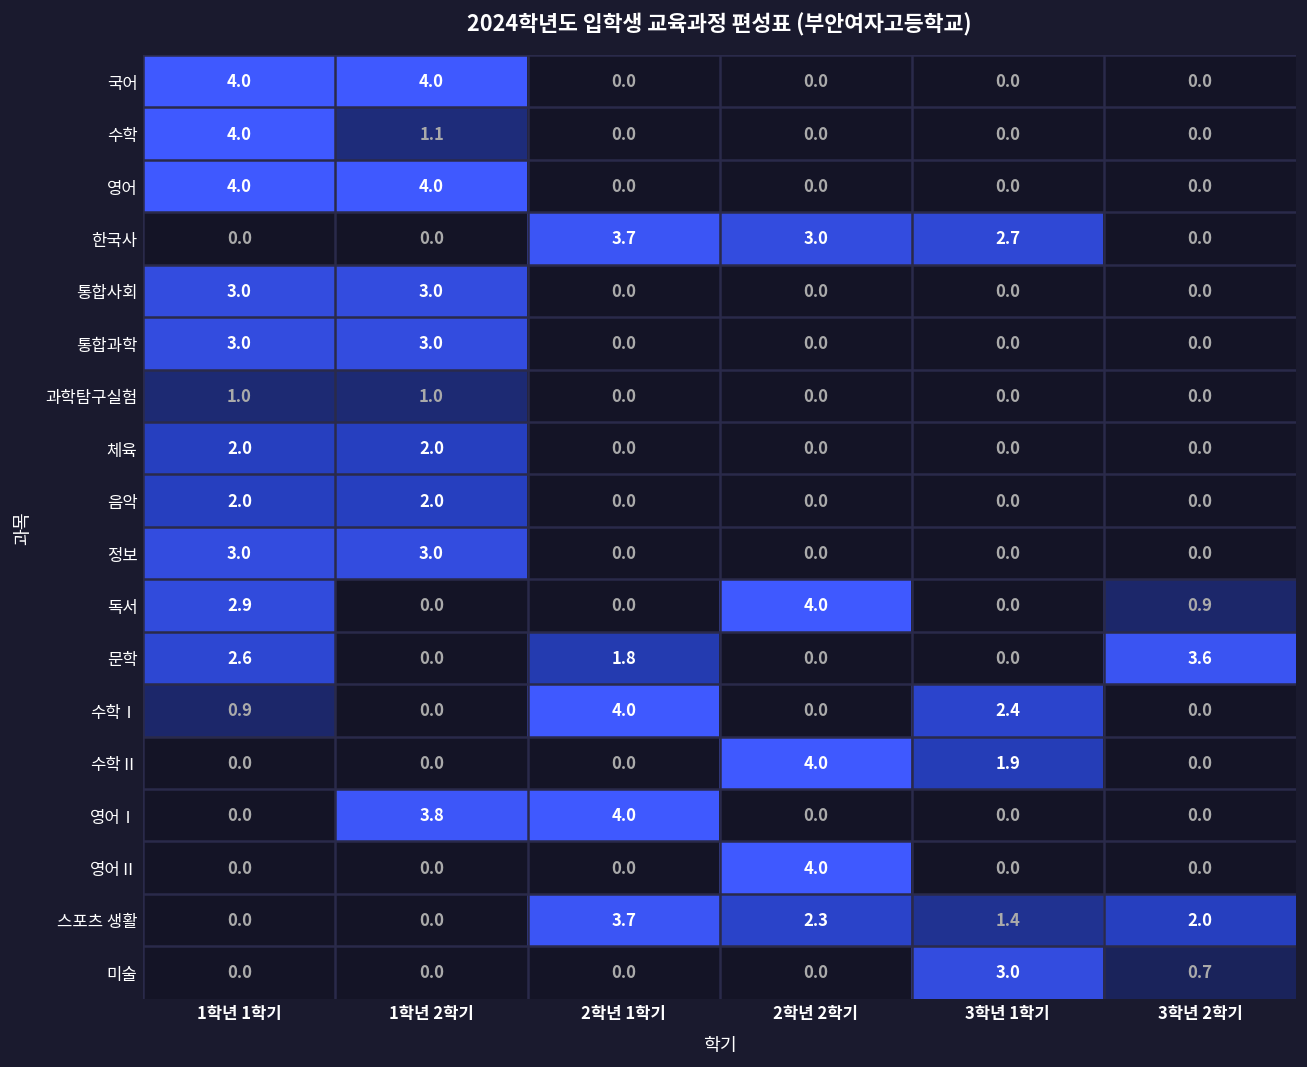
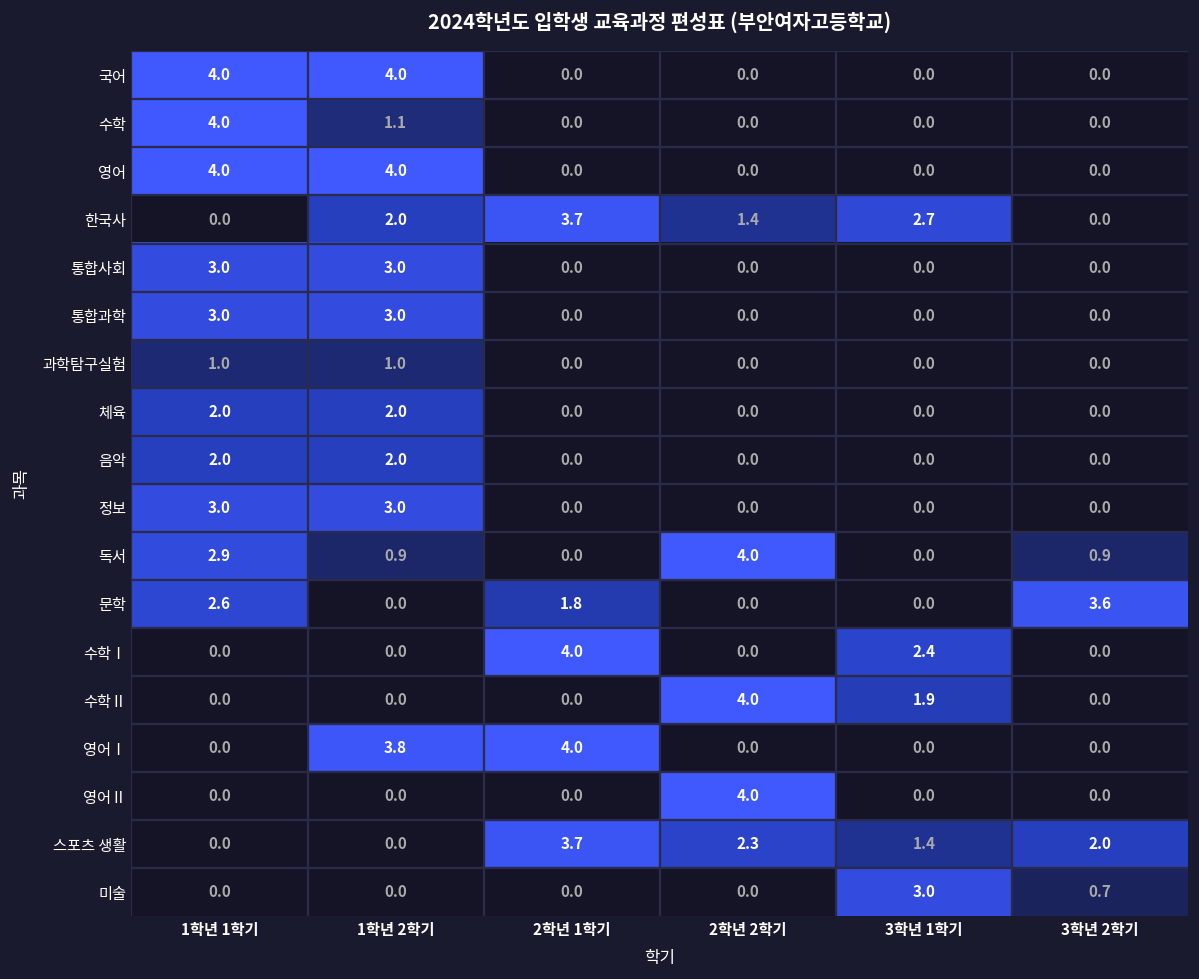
  {
    "국어": {
      "1학년 1학기": 4.0,
      "1학년 2학기": 4.0,
      "2학년 1학기": 0.0,
      "2학년 2학기": 0.0,
      "3학년 1학기": 0.0,
      "3학년 2학기": 0.0
    },
    "수학": {
      "1학년 1학기": 4.0,
      "1학년 2학기": 1.1,
      "2학년 1학기": 0.0,
      "2학년 2학기": 0.0,
      "3학년 1학기": 0.0,
      "3학년 2학기": 0.0
    },
    "영어": {
      "1학년 1학기": 4.0,
      "1학년 2학기": 4.0,
      "2학년 1학기": 0.0,
      "2학년 2학기": 0.0,
      "3학년 1학기": 0.0,
      "3학년 2학기": 0.0
    },
    "한국사": {
      "1학년 1학기": 0.0,
-     "1학년 2학기": 0.0,
+     "1학년 2학기": 2.0,
      "2학년 1학기": 3.7,
-     "2학년 2학기": 3.0,
+     "2학년 2학기": 1.4,
      "3학년 1학기": 2.7,
      "3학년 2학기": 0.0
    },
    "통합사회": {
      "1학년 1학기": 3.0,
      "1학년 2학기": 3.0,
      "2학년 1학기": 0.0,
      "2학년 2학기": 0.0,
      "3학년 1학기": 0.0,
      "3학년 2학기": 0.0
    },
    "통합과학": {
      "1학년 1학기": 3.0,
      "1학년 2학기": 3.0,
      "2학년 1학기": 0.0,
      "2학년 2학기": 0.0,
      "3학년 1학기": 0.0,
      "3학년 2학기": 0.0
    },
    "과학탐구실험": {
      "1학년 1학기": 1.0,
      "1학년 2학기": 1.0,
      "2학년 1학기": 0.0,
      "2학년 2학기": 0.0,
      "3학년 1학기": 0.0,
      "3학년 2학기": 0.0
    },
    "체육": {
      "1학년 1학기": 2.0,
      "1학년 2학기": 2.0,
      "2학년 1학기": 0.0,
      "2학년 2학기": 0.0,
      "3학년 1학기": 0.0,
      "3학년 2학기": 0.0
    },
    "음악": {
      "1학년 1학기": 2.0,
      "1학년 2학기": 2.0,
      "2학년 1학기": 0.0,
      "2학년 2학기": 0.0,
      "3학년 1학기": 0.0,
      "3학년 2학기": 0.0
    },
    "정보": {
      "1학년 1학기": 3.0,
      "1학년 2학기": 3.0,
      "2학년 1학기": 0.0,
      "2학년 2학기": 0.0,
      "3학년 1학기": 0.0,
      "3학년 2학기": 0.0
    },
    "독서": {
      "1학년 1학기": 2.9,
-     "1학년 2학기": 0.0,
+     "1학년 2학기": 0.9,
      "2학년 1학기": 0.0,
      "2학년 2학기": 4.0,
      "3학년 1학기": 0.0,
      "3학년 2학기": 0.9
    },
    "문학": {
      "1학년 1학기": 2.6,
      "1학년 2학기": 0.0,
      "2학년 1학기": 1.8,
      "2학년 2학기": 0.0,
      "3학년 1학기": 0.0,
      "3학년 2학기": 3.6
    },
    "수학Ⅰ": {
-     "1학년 1학기": 0.9,
+     "1학년 1학기": 0.0,
      "1학년 2학기": 0.0,
      "2학년 1학기": 4.0,
      "2학년 2학기": 0.0,
      "3학년 1학기": 2.4,
      "3학년 2학기": 0.0
    },
    "수학Ⅱ": {
      "1학년 1학기": 0.0,
      "1학년 2학기": 0.0,
      "2학년 1학기": 0.0,
      "2학년 2학기": 4.0,
      "3학년 1학기": 1.9,
      "3학년 2학기": 0.0
    },
    "영어Ⅰ": {
      "1학년 1학기": 0.0,
      "1학년 2학기": 3.8,
      "2학년 1학기": 4.0,
      "2학년 2학기": 0.0,
      "3학년 1학기": 0.0,
      "3학년 2학기": 0.0
    },
    "영어Ⅱ": {
      "1학년 1학기": 0.0,
      "1학년 2학기": 0.0,
      "2학년 1학기": 0.0,
      "2학년 2학기": 4.0,
      "3학년 1학기": 0.0,
      "3학년 2학기": 0.0
    },
    "스포츠 생활": {
      "1학년 1학기": 0.0,
      "1학년 2학기": 0.0,
      "2학년 1학기": 3.7,
      "2학년 2학기": 2.3,
      "3학년 1학기": 1.4,
      "3학년 2학기": 2.0
    },
    "미술": {
      "1학년 1학기": 0.0,
      "1학년 2학기": 0.0,
      "2학년 1학기": 0.0,
      "2학년 2학기": 0.0,
      "3학년 1학기": 3.0,
      "3학년 2학기": 0.7
    }
  }
